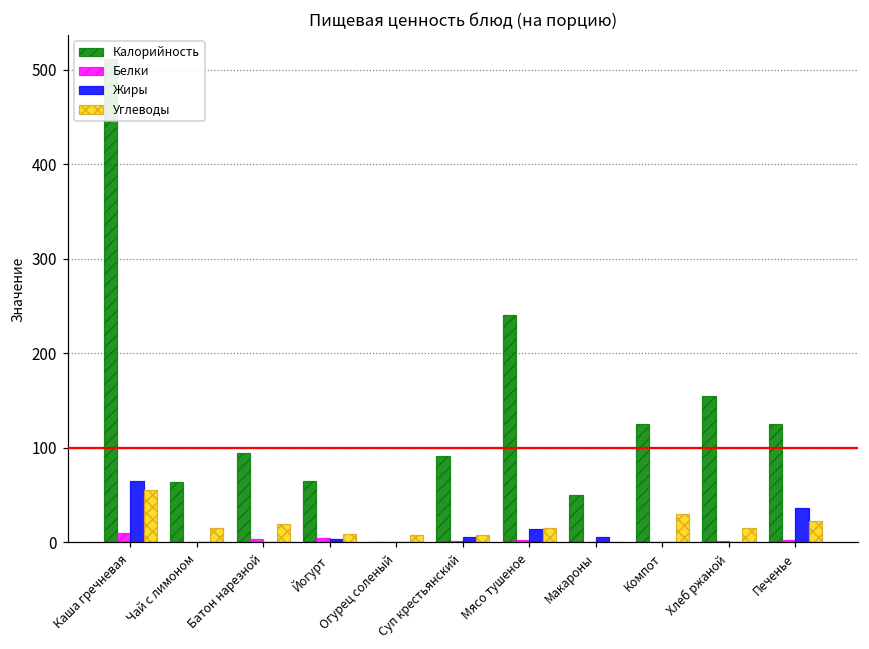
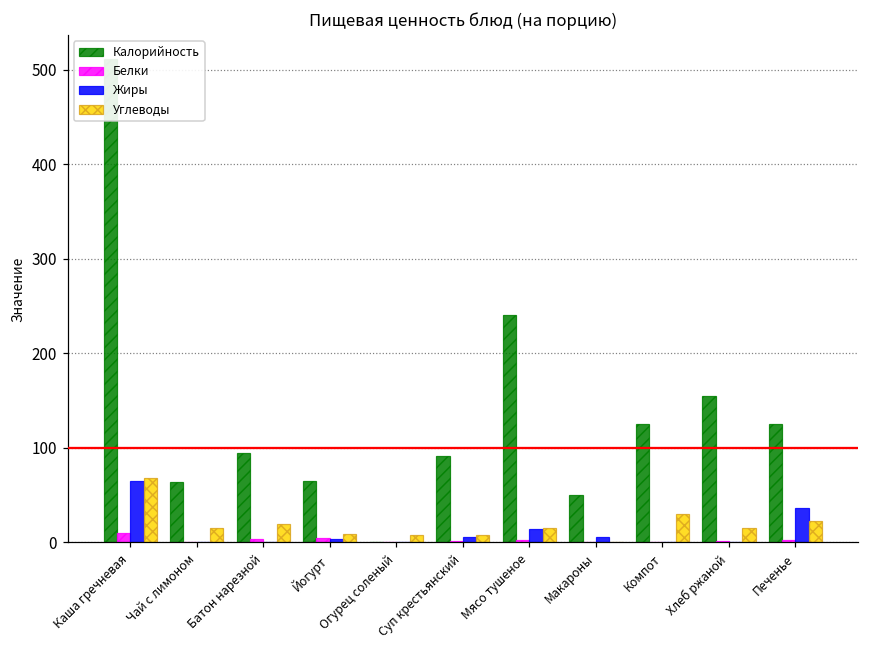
  {
    "Калорийность": {
      "Чай с лимоном": 60,
      "Батон нарезной": 90,
      "Йогурт": 70,
      "Суп крестьянский": 90,
      "Мясо тушеное": 240,
      "Макароны": 50,
      "Компот": 120,
      "Хлеб ржаной": 150,
      "Печенье": 130
    },
    "Белки": {
      "Каша гречневая": 10,
      "Батон нарезной": 0,
      "Йогурт": 10
    },
    "Жиры": {
      "Каша гречневая": 70,
      "Йогурт": 0,
      "Суп крестьянский": 10,
      "Мясо тушеное": 10,
      "Макароны": 10,
      "Печенье": 40
    },
    "Углеводы": {
-     "Каша гречневая": 60,
+     "Каша гречневая": 70,
      "Чай с лимоном": 20,
      "Батон нарезной": 20,
      "Йогурт": 10,
      "Огурец соленый": 10,
      "Суп крестьянский": 10,
      "Мясо тушеное": 20,
      "Компот": 30,
      "Хлеб ржаной": 10,
      "Печенье": 20
    }
  }
